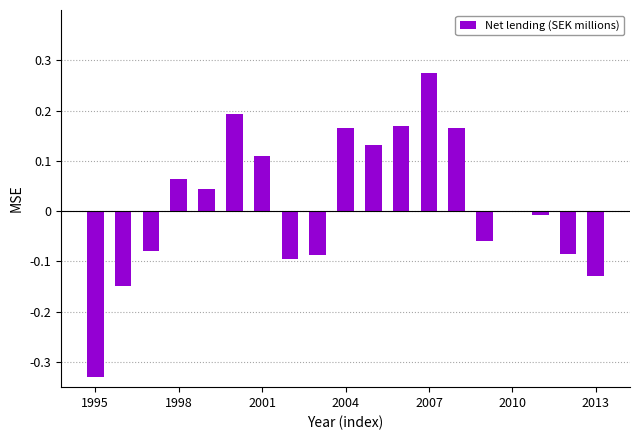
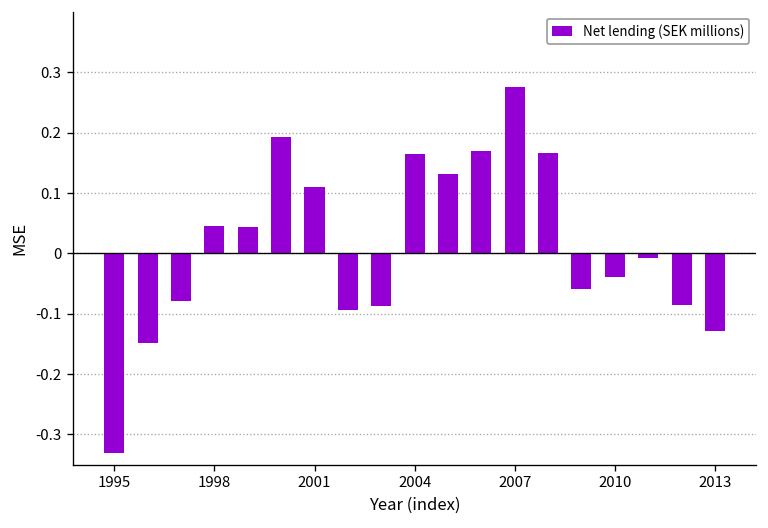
  {
    "1995": -0.33,
-   "1998": 0.06,
+   "1998": 0.05,
    "2001": 0.11,
    "2004": 0.16,
    "2007": 0.28,
-   "2010": 0.00,
+   "2010": -0.04,
    "2013": -0.13
  }
